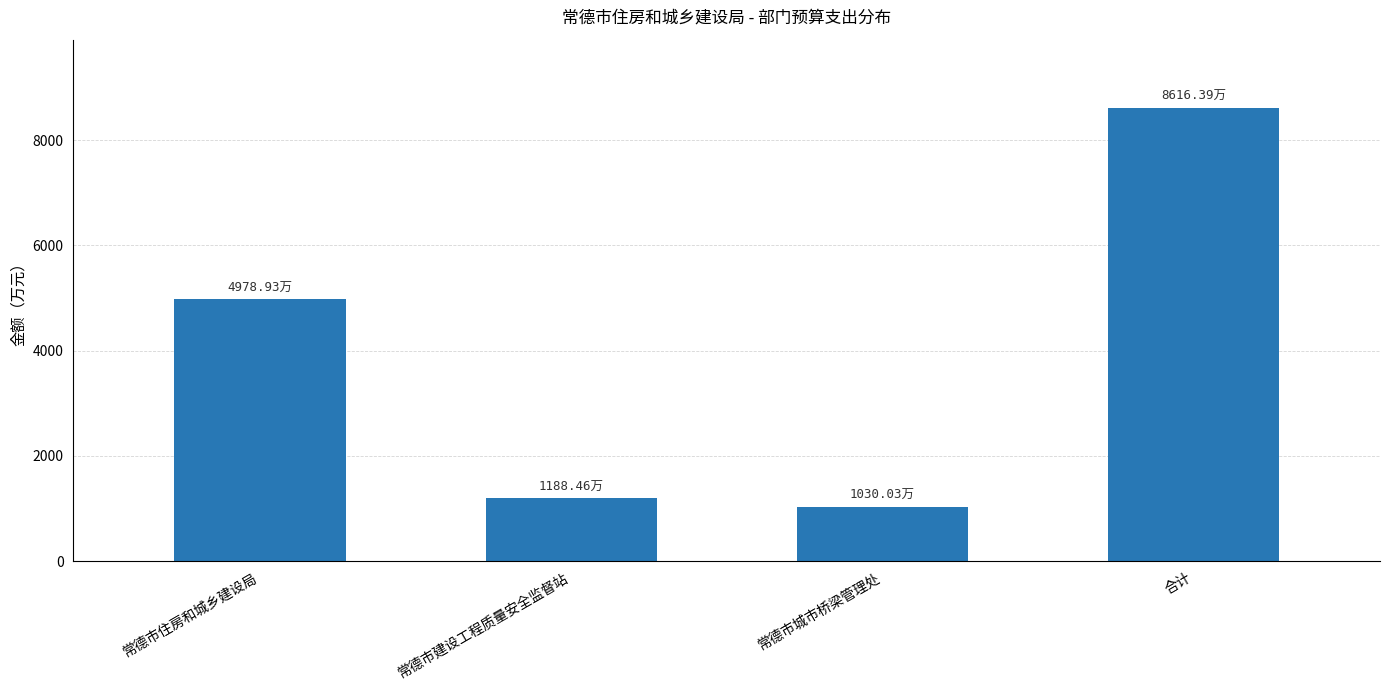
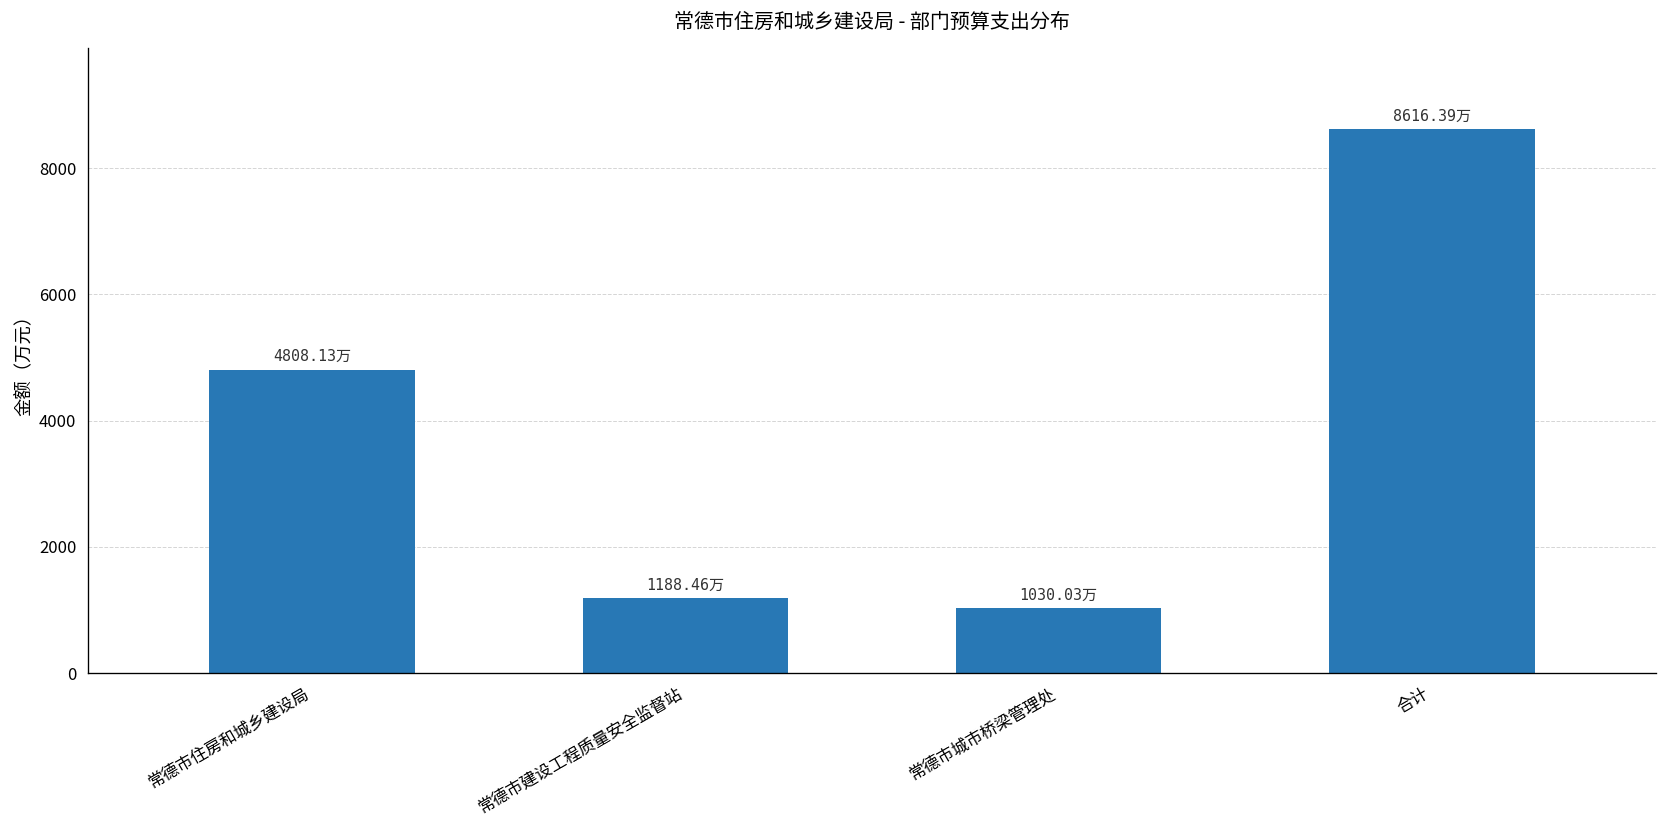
  {
-   "常德市住房和城乡建设局": "4978.93万",
+   "常德市住房和城乡建设局": "4808.13万",
    "常德市建设工程质量安全监督站": "1188.46万",
    "常德市城市桥梁管理处": "1030.03万",
    "合计": "8616.39万"
  }
